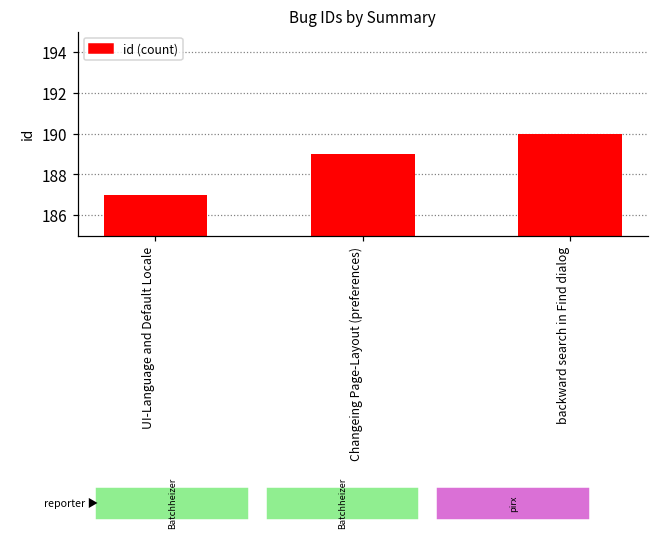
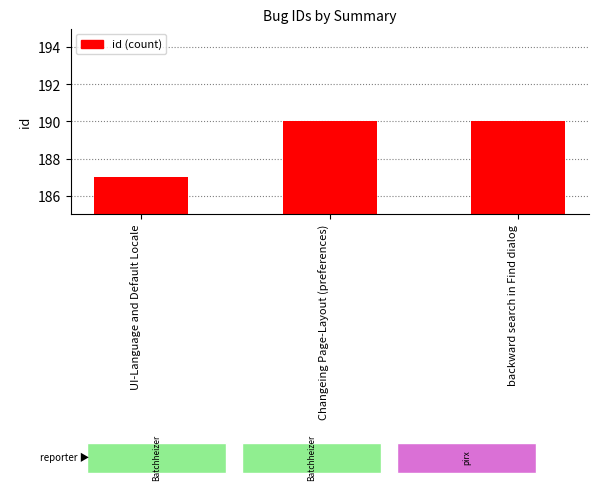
  {
    "UI-Language and Default Locale": 187,
-   "Changeing Page-Layout (preferences)": 189,
+   "Changeing Page-Layout (preferences)": 190,
    "backward search in Find dialog": 190
  }
